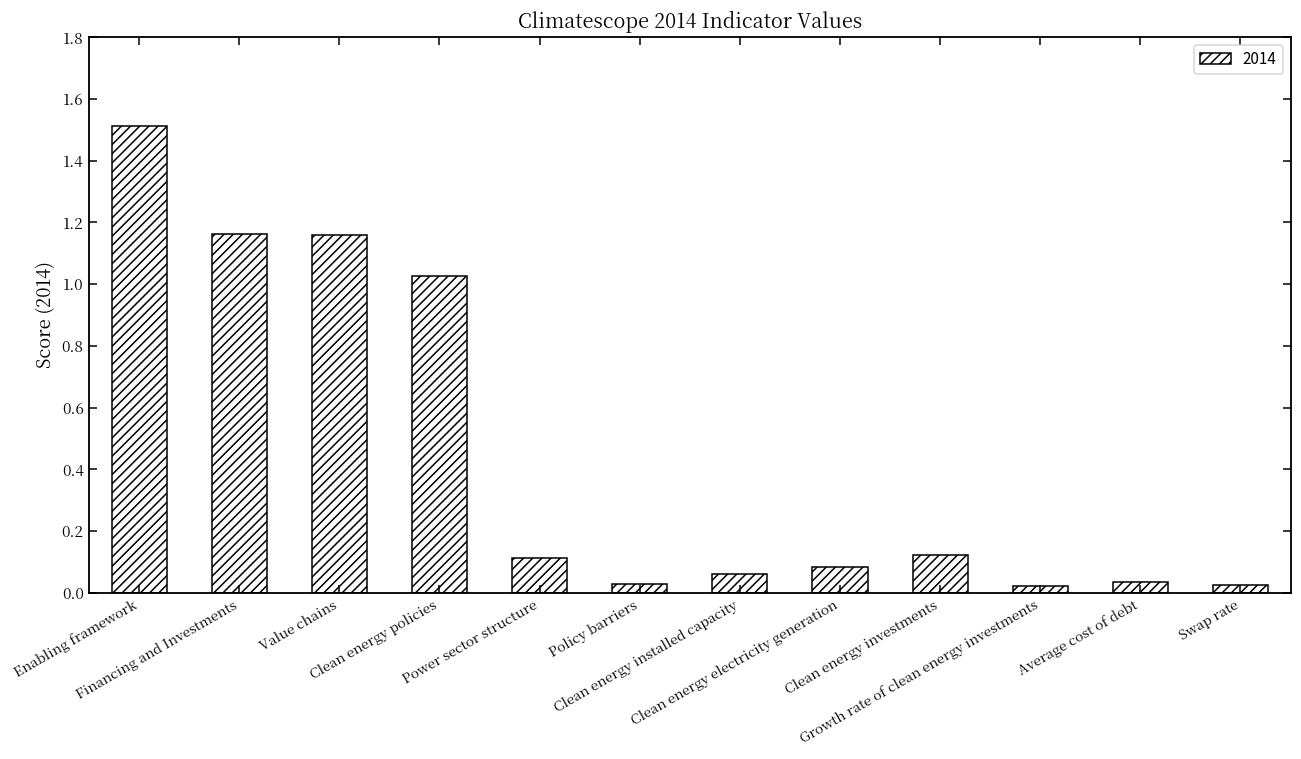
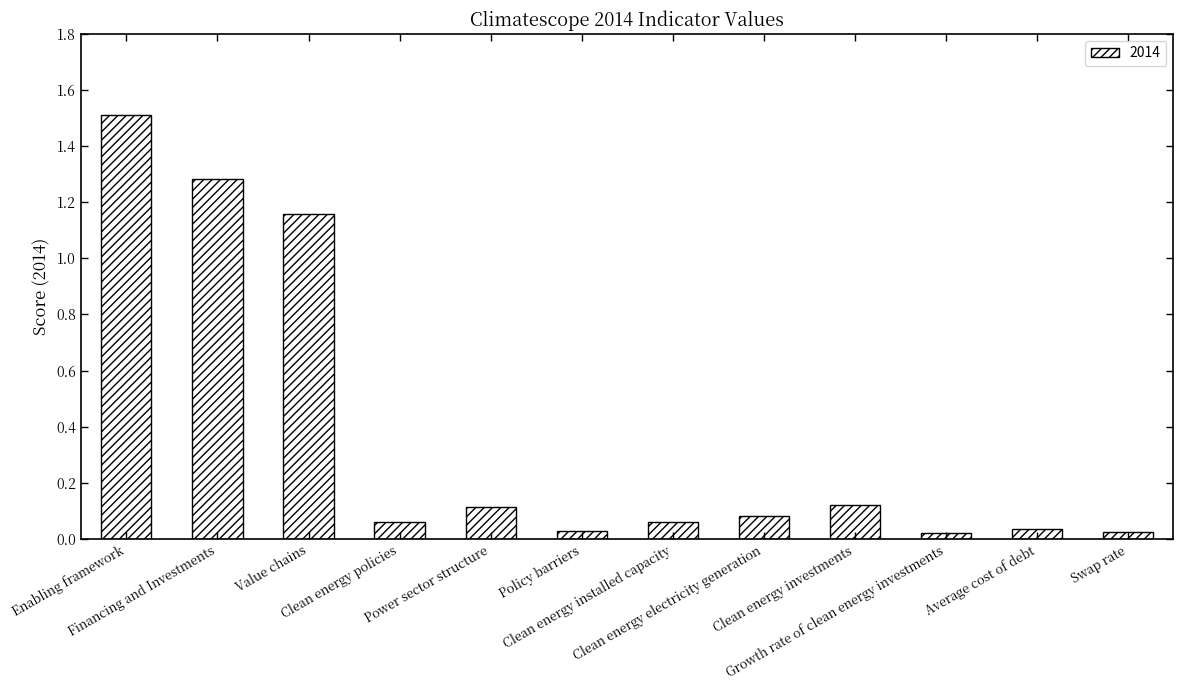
  {
    "Enabling framework": 1.51,
-   "Financing and Investments": 1.16,
+   "Financing and Investments": 1.28,
    "Value chains": 1.16,
-   "Clean energy policies": 1.03,
+   "Clean energy policies": 0.06,
    "Power sector structure": 0.11,
    "Policy barriers": 0.03,
    "Clean energy installed capacity": 0.06,
    "Clean energy electricity generation": 0.08,
    "Clean energy investments": 0.12,
    "Growth rate of clean energy investments": 0.02,
    "Average cost of debt": 0.04,
    "Swap rate": 0.02
  }
